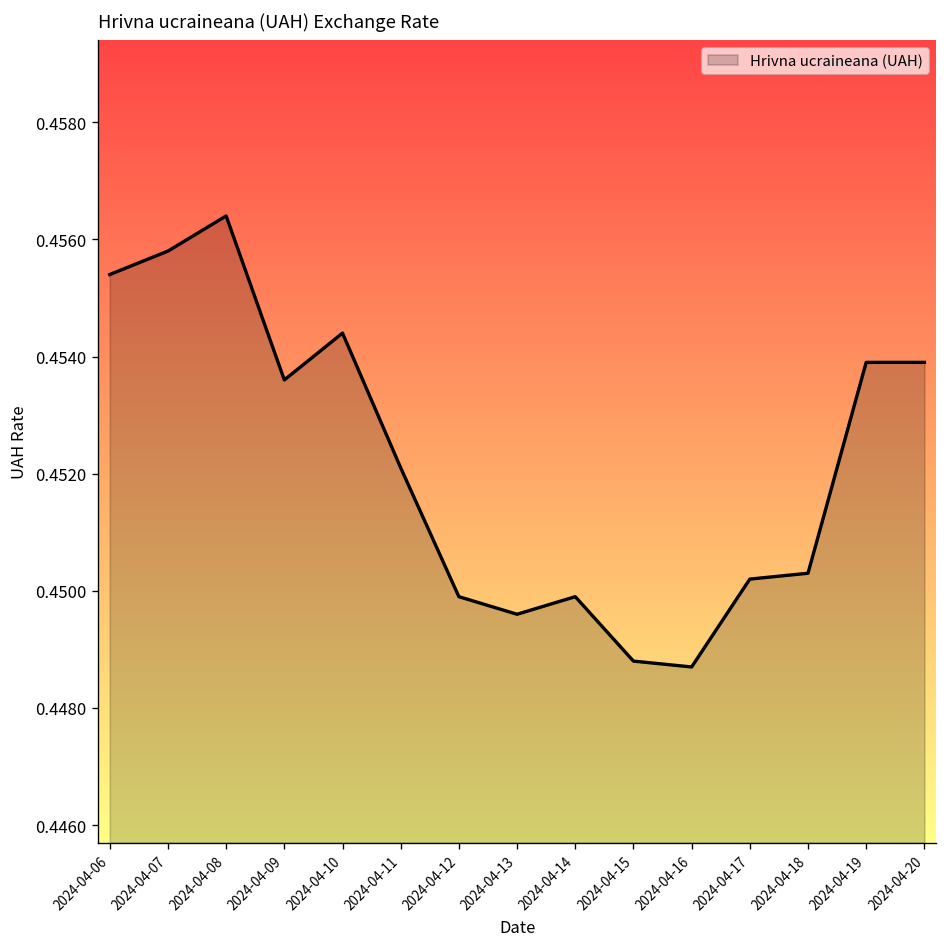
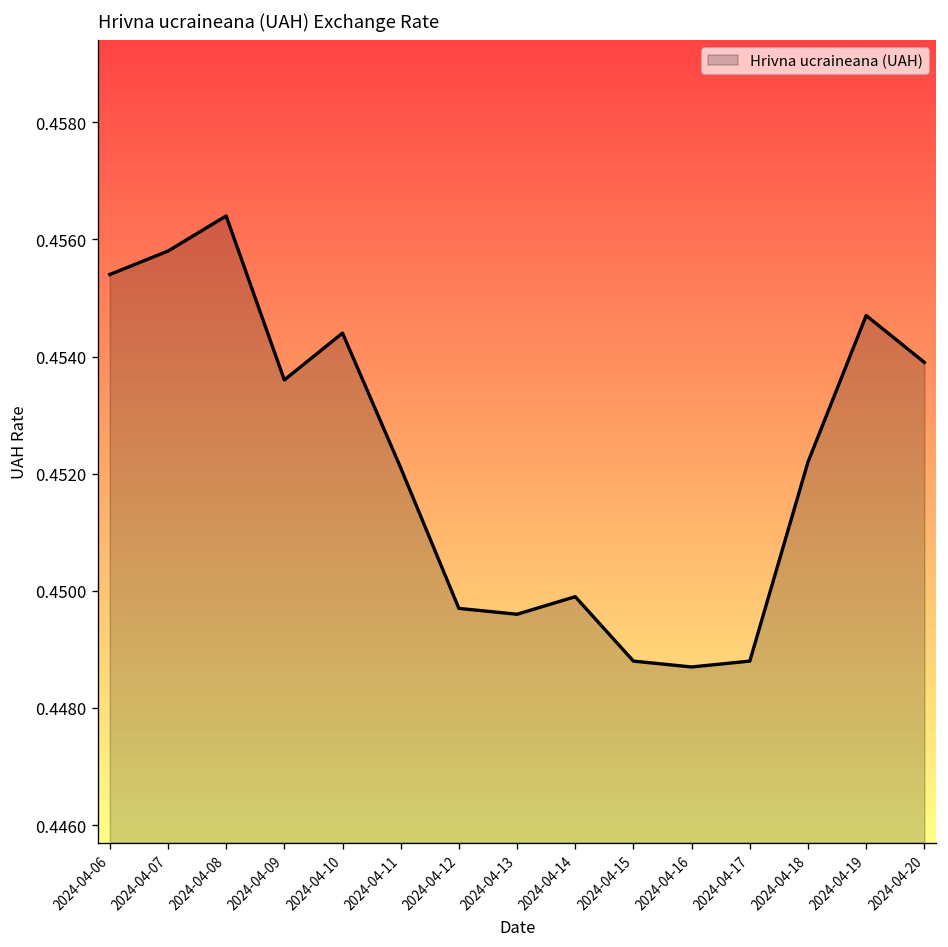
  {
    "2024-04-06": 0.4554,
    "2024-04-07": 0.4558,
    "2024-04-08": 0.4564,
    "2024-04-09": 0.4536,
    "2024-04-10": 0.4544,
    "2024-04-11": 0.4521,
-   "2024-04-12": 0.4499,
+   "2024-04-12": 0.4497,
    "2024-04-13": 0.4496,
    "2024-04-14": 0.4499,
    "2024-04-15": 0.4488,
    "2024-04-16": 0.4487,
-   "2024-04-17": 0.4502,
-   "2024-04-18": 0.4503,
-   "2024-04-19": 0.4539,
+   "2024-04-17": 0.4488,
+   "2024-04-18": 0.4522,
+   "2024-04-19": 0.4547,
    "2024-04-20": 0.4539
  }
